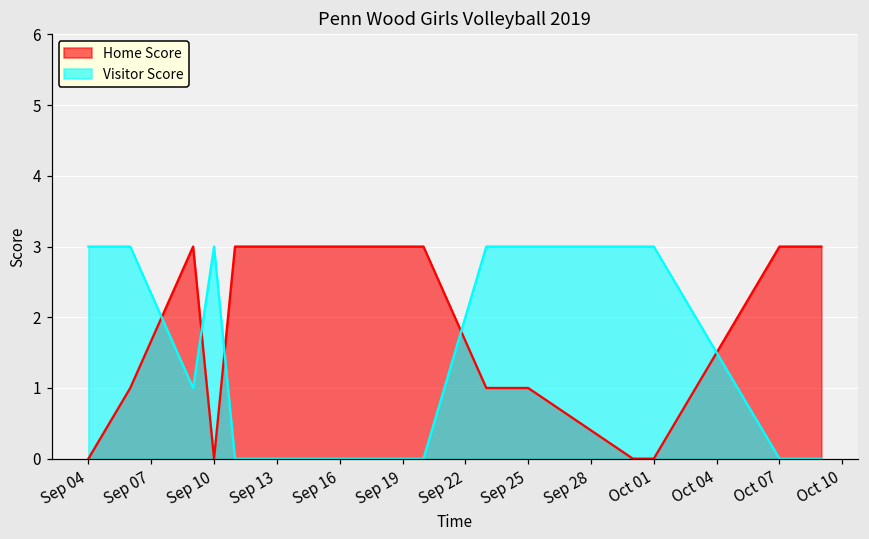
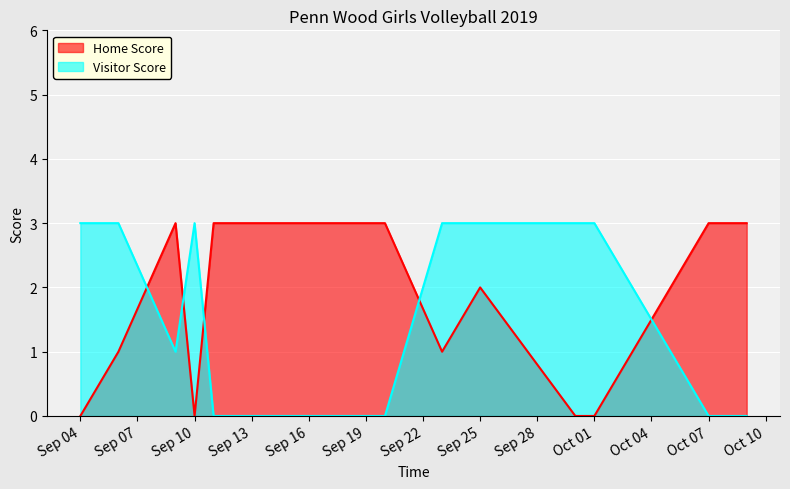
  {
    "Home Score": {
      "Sep 04": 0,
      "Sep 10": 0,
      "Sep 19": 3,
-     "Sep 25": 1,
+     "Sep 25": 2,
      "Oct 01": 0,
      "Oct 07": 3
    },
    "Visitor Score": {
      "Sep 04": 3,
      "Sep 10": 3,
      "Sep 19": 0,
      "Sep 25": 3,
      "Oct 01": 3,
      "Oct 07": 0
    }
  }
